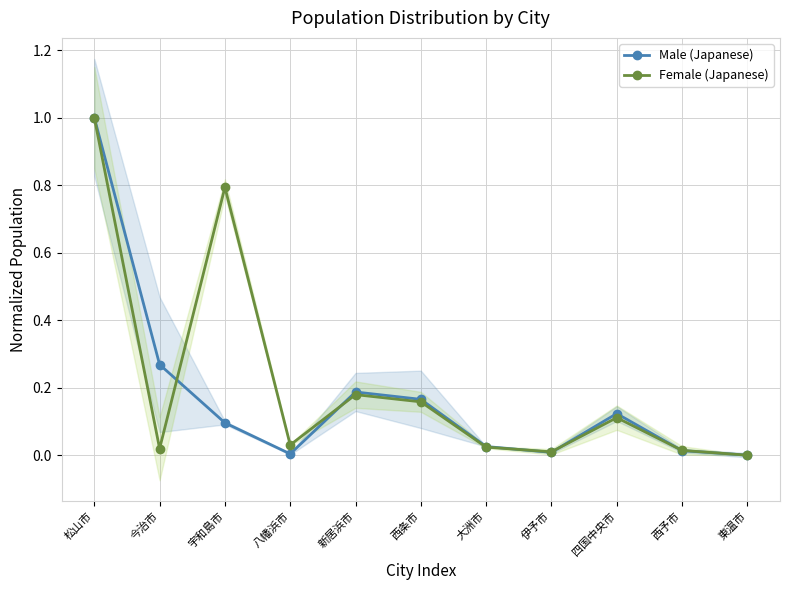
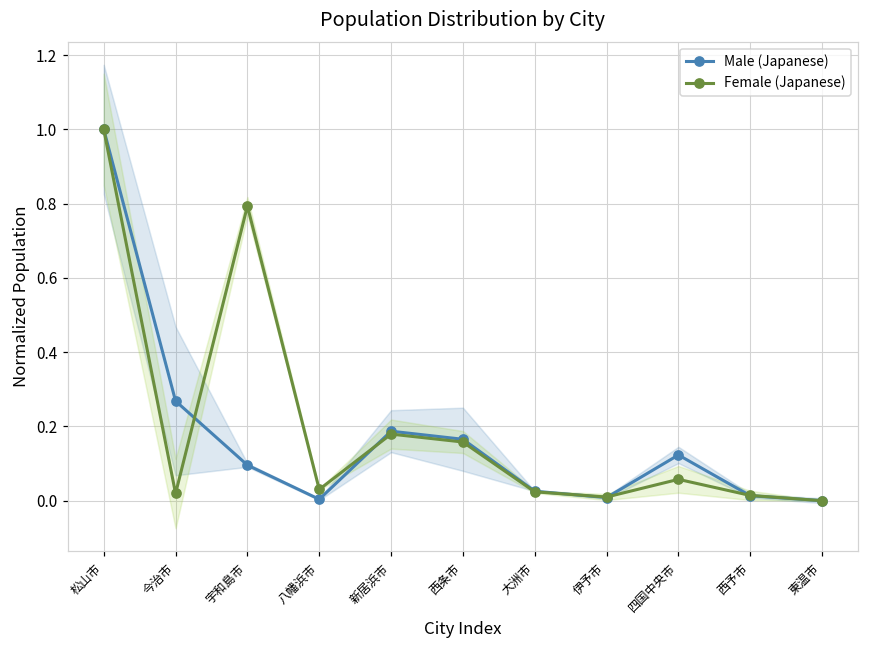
  {
    "Female (Japanese)": {
      "今治市": 0.02,
      "宇和島市": 0.79,
      "新居浜市": 0.18,
-     "四国中央市": 0.11
+     "四国中央市": 0.06
    }
  }
